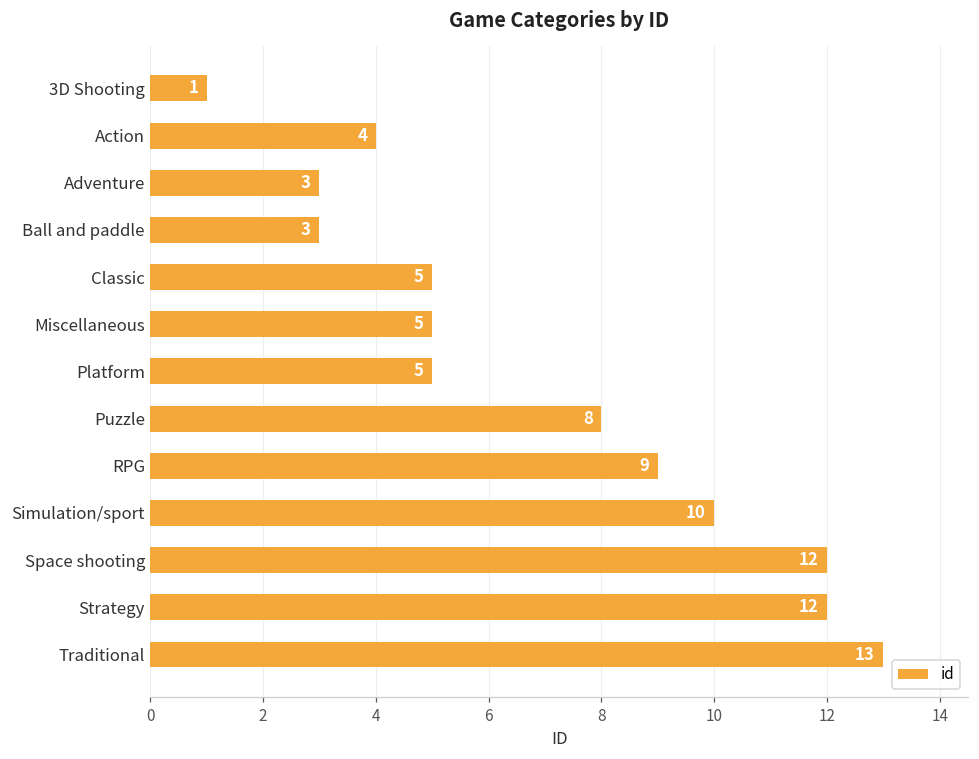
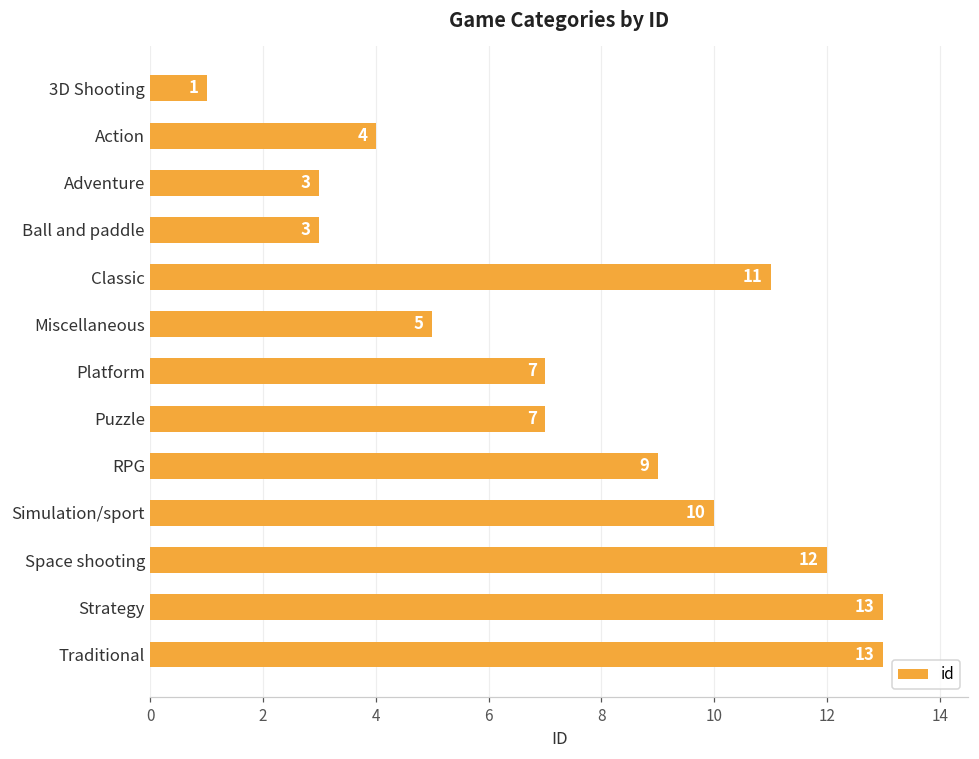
  {
    "3D Shooting": 1,
    "Action": 4,
    "Adventure": 3,
    "Ball and paddle": 3,
-   "Classic": 5,
+   "Classic": 11,
    "Miscellaneous": 5,
-   "Platform": 5,
-   "Puzzle": 8,
+   "Platform": 7,
+   "Puzzle": 7,
    "RPG": 9,
    "Simulation/sport": 10,
    "Space shooting": 12,
-   "Strategy": 12,
+   "Strategy": 13,
    "Traditional": 13
  }
